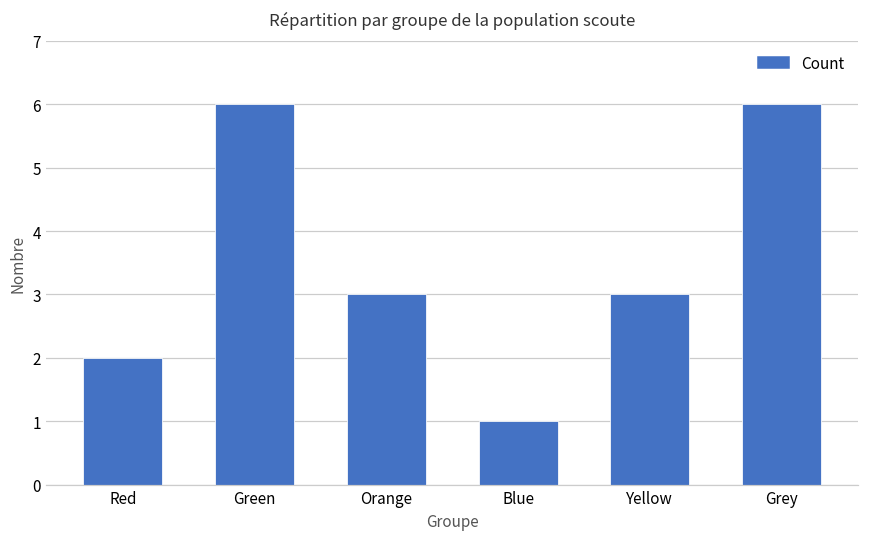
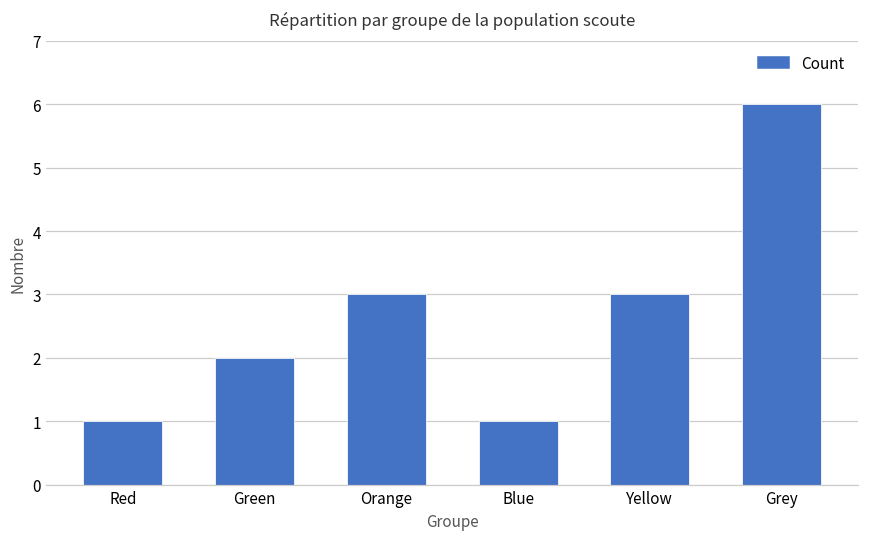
  {
-   "Red": 2,
-   "Green": 6,
+   "Red": 1,
+   "Green": 2,
    "Orange": 3,
    "Blue": 1,
    "Yellow": 3,
    "Grey": 6
  }
